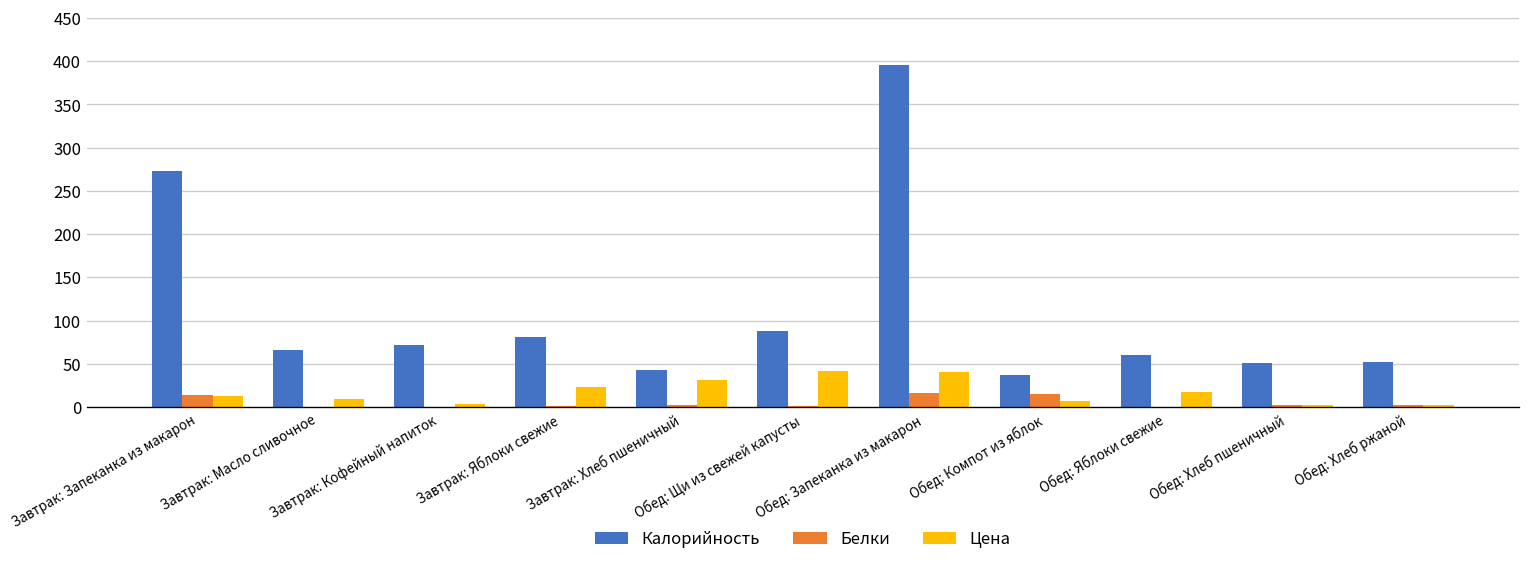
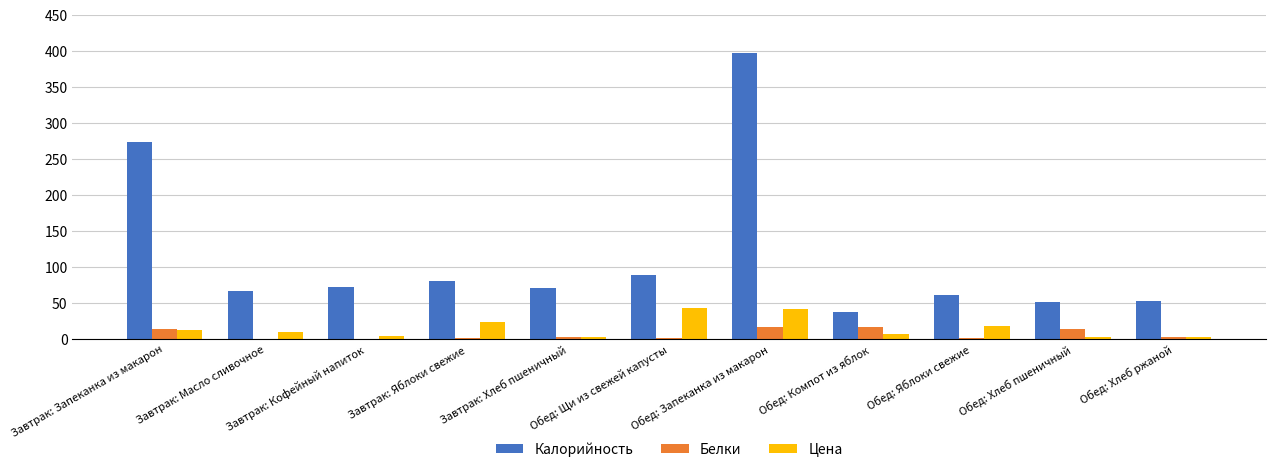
  {
    "Калорийность": {
      "Завтрак: Запеканка из макарон": 270,
      "Завтрак: Масло сливочное": 70,
      "Завтрак: Кофейный напиток": 70,
      "Завтрак: Яблоки свежие": 80,
-     "Завтрак: Хлеб пшеничный": 40,
+     "Завтрак: Хлеб пшеничный": 70,
      "Обед: Щи из свежей капусты": 90,
      "Обед: Запеканка из макарон": 400,
      "Обед: Компот из яблок": 40,
      "Обед: Яблоки свежие": 60,
      "Обед: Хлеб пшеничный": 50,
      "Обед: Хлеб ржаной": 50
    },
    "Белки": {
      "Завтрак: Запеканка из макарон": 10,
      "Обед: Запеканка из макарон": 20,
      "Обед: Компот из яблок": 20,
-     "Обед: Хлеб пшеничный": 0
+     "Обед: Хлеб пшеничный": 10
    },
    "Цена": {
      "Завтрак: Запеканка из макарон": 10,
      "Завтрак: Масло сливочное": 10,
      "Завтрак: Яблоки свежие": 20,
-     "Завтрак: Хлеб пшеничный": 30,
+     "Завтрак: Хлеб пшеничный": 0,
      "Обед: Щи из свежей капусты": 40,
      "Обед: Запеканка из макарон": 40,
      "Обед: Компот из яблок": 10,
      "Обед: Яблоки свежие": 20
    }
  }
